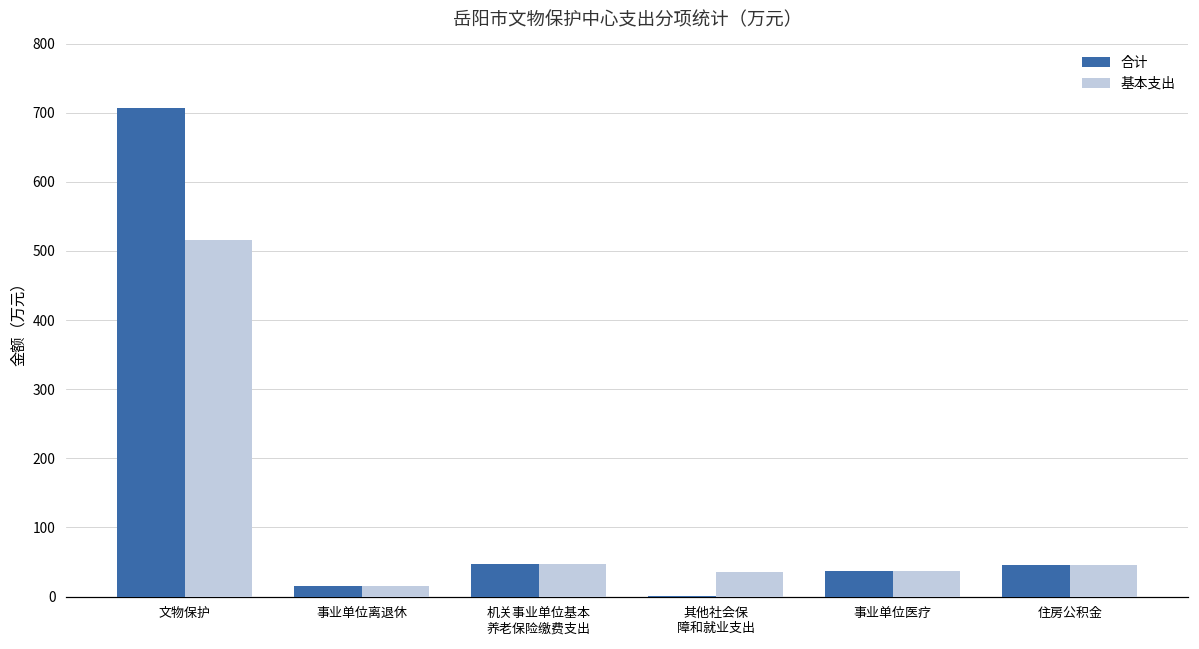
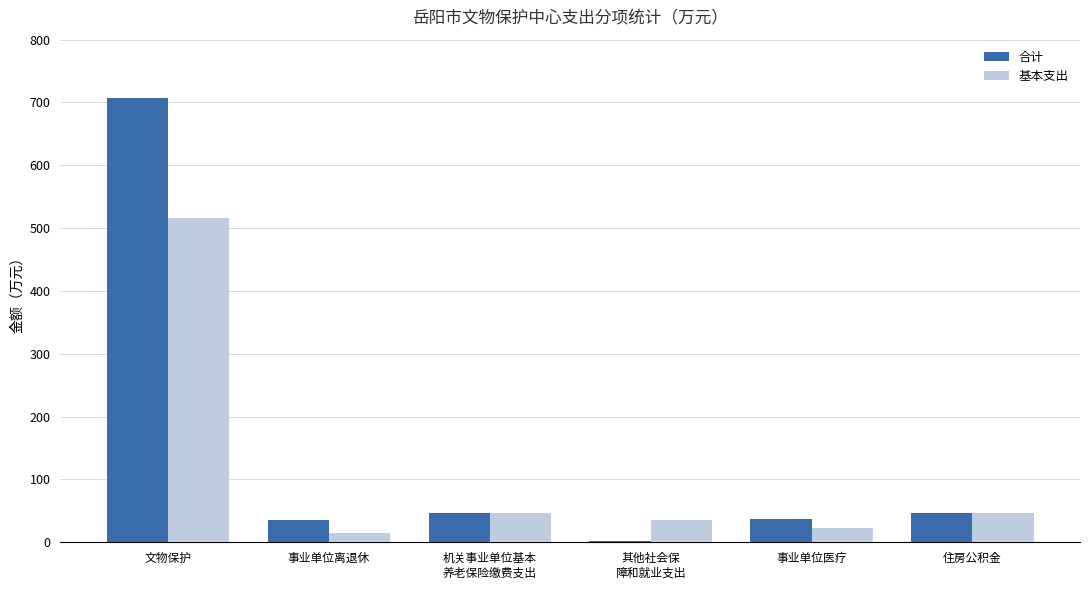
  {
    "合计": {
      "文物保护": 710,
-     "事业单位离退休": 20,
+     "事业单位离退休": 40,
      "机关事业单位基本 养老保险缴费支出": 50,
      "事业单位医疗": 40,
      "住房公积金": 50
    },
    "基本支出": {
      "文物保护": 520,
      "事业单位离退休": 20,
      "机关事业单位基本 养老保险缴费支出": 50,
      "其他社会保 障和就业支出": 40,
-     "事业单位医疗": 40,
+     "事业单位医疗": 20,
      "住房公积金": 50
    }
  }
